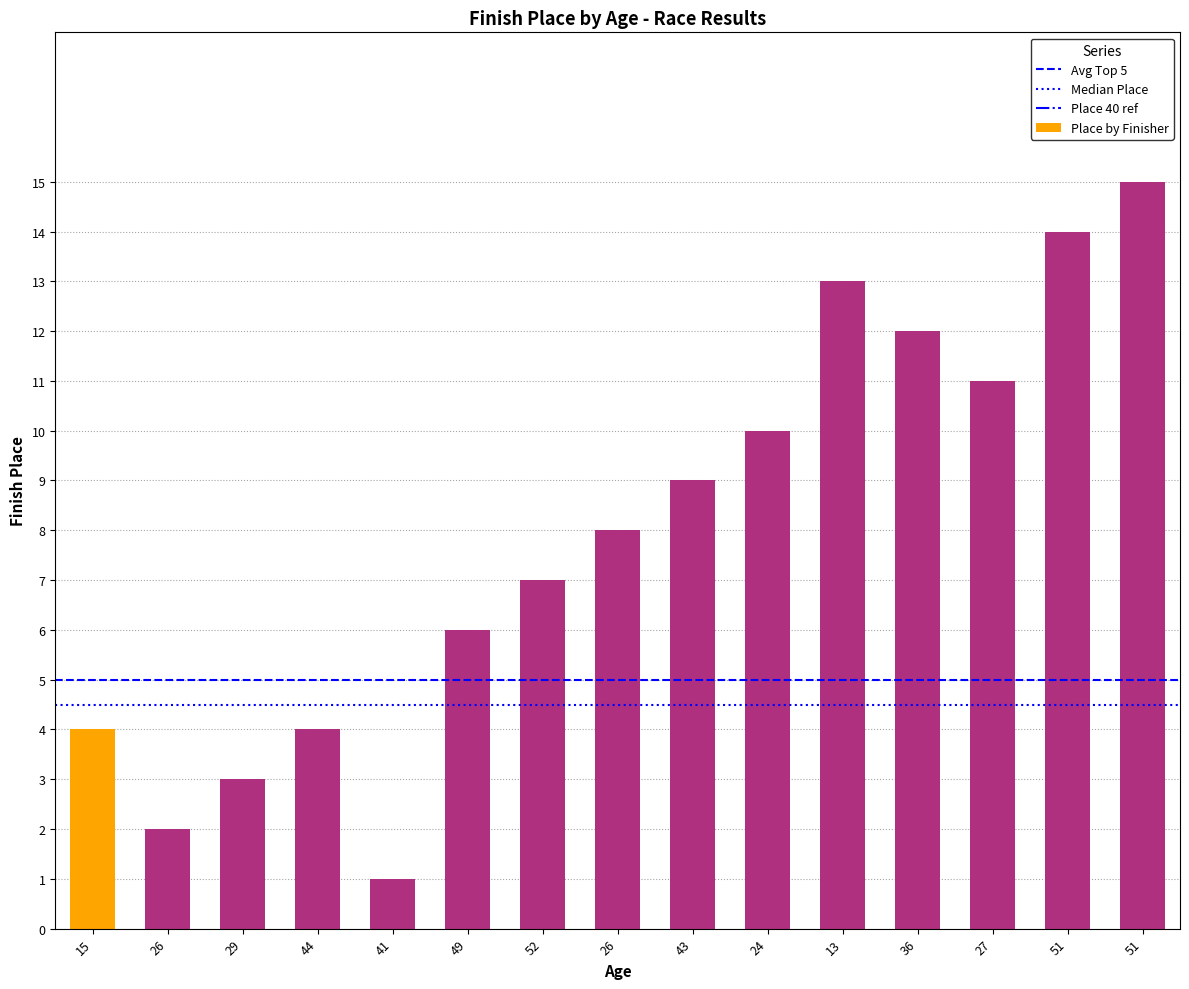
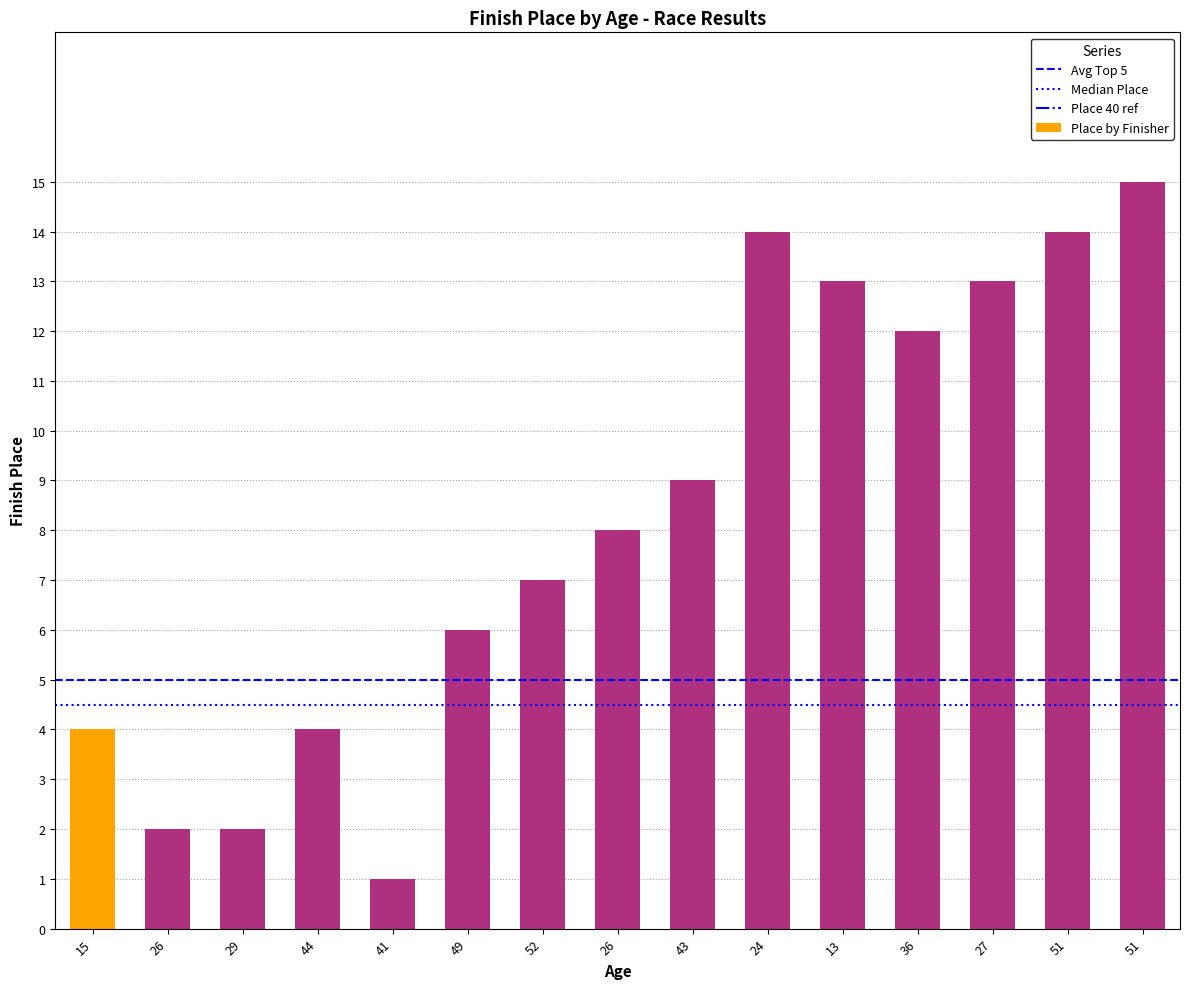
  {
    "15": 4,
-   "29": 3,
+   "29": 2,
    "44": 4,
    "41": 1,
    "49": 6,
    "52": 7,
    "43": 9,
-   "24": 10,
+   "24": 14,
    "13": 13,
    "36": 12,
-   "27": 11
+   "27": 13
  }
